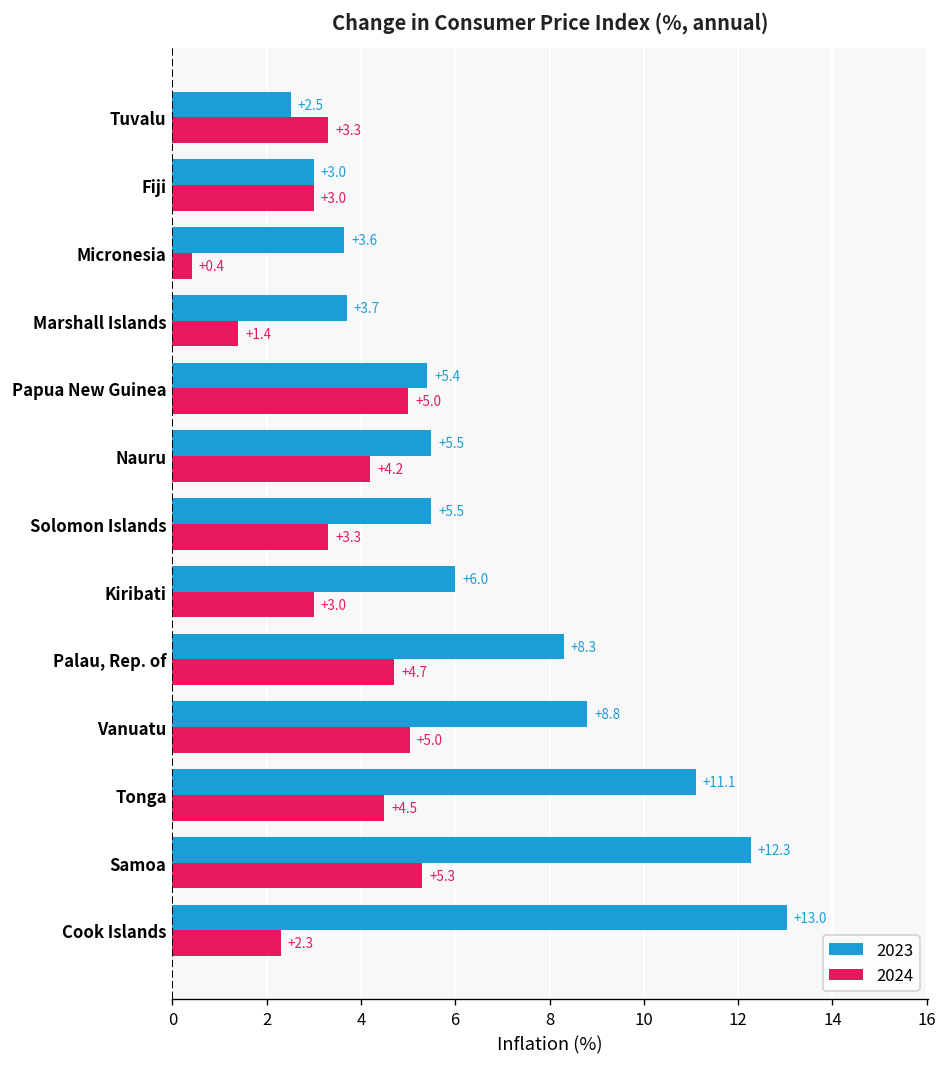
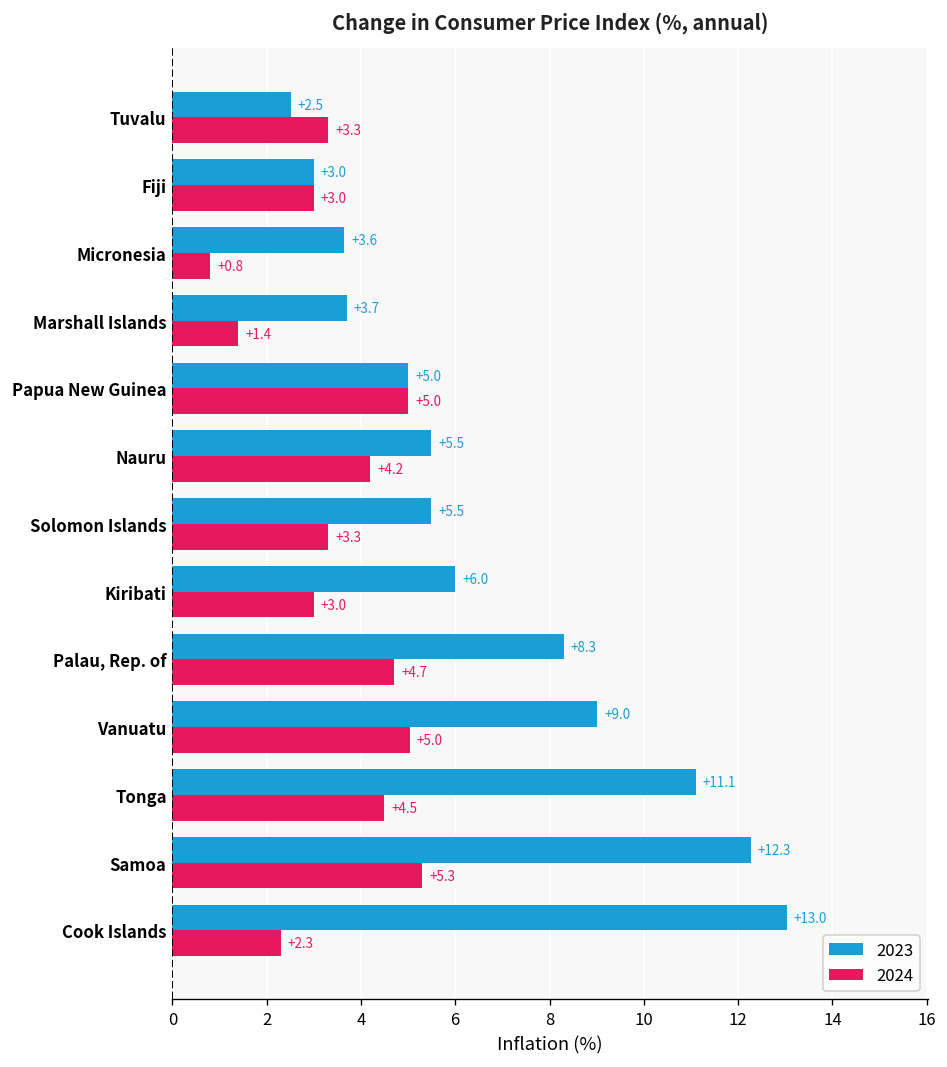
  {
    "2023": {
      "Tuvalu": "+2.5",
      "Fiji": "+3.0",
      "Micronesia": "+3.6",
      "Marshall Islands": "+3.7",
-     "Papua New Guinea": "+5.4",
+     "Papua New Guinea": "+5.0",
      "Nauru": "+5.5",
      "Solomon Islands": "+5.5",
      "Kiribati": "+6.0",
      "Palau, Rep. of": "+8.3",
-     "Vanuatu": "+8.8",
+     "Vanuatu": "+9.0",
      "Tonga": "+11.1",
      "Samoa": "+12.3",
      "Cook Islands": "+13.0"
    },
    "2024": {
      "Tuvalu": "+3.3",
      "Fiji": "+3.0",
-     "Micronesia": "+0.4",
+     "Micronesia": "+0.8",
      "Marshall Islands": "+1.4",
      "Papua New Guinea": "+5.0",
      "Nauru": "+4.2",
      "Solomon Islands": "+3.3",
      "Kiribati": "+3.0",
      "Palau, Rep. of": "+4.7",
      "Vanuatu": "+5.0",
      "Tonga": "+4.5",
      "Samoa": "+5.3",
      "Cook Islands": "+2.3"
    }
  }
